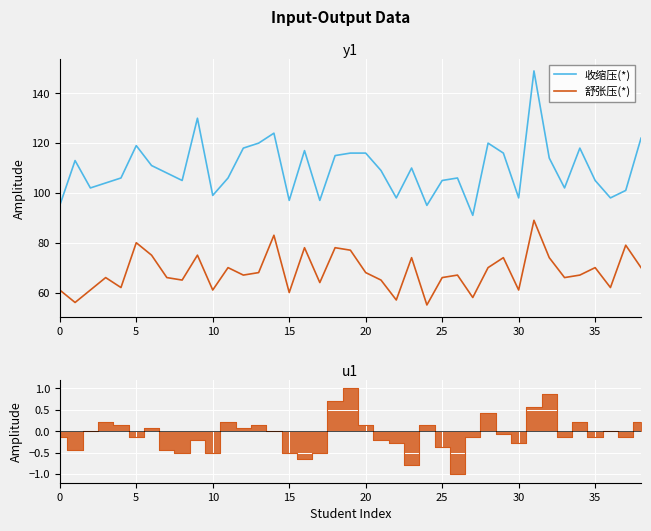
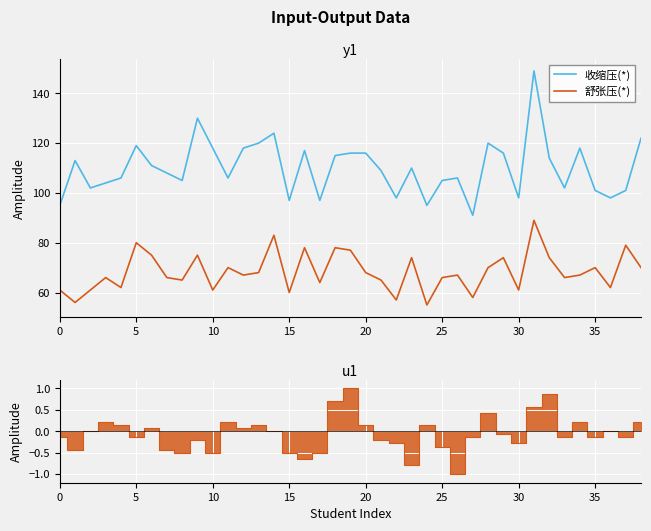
  {
    "y1": {
      "收缩压(*)": {
        "0": 95,
        "5": 119,
-       "10": 99,
+       "10": 118,
        "15": 97,
        "20": 116,
        "25": 105,
        "30": 98,
-       "35": 105
+       "35": 101
      },
      "舒张压(*)": {
        "0": 61,
        "5": 80,
        "10": 61,
        "15": 60,
        "20": 68,
        "25": 66,
        "30": 61,
        "35": 70
      }
    }
  }
